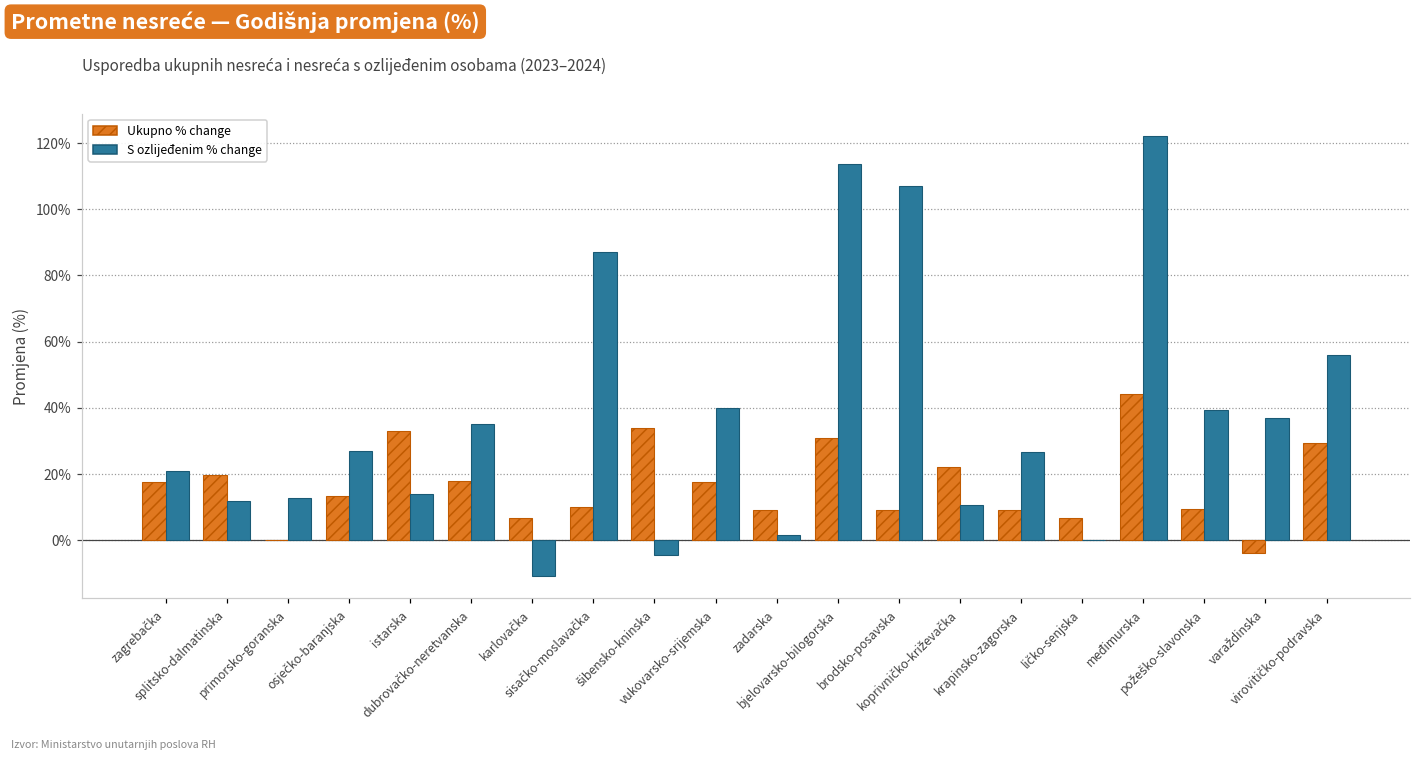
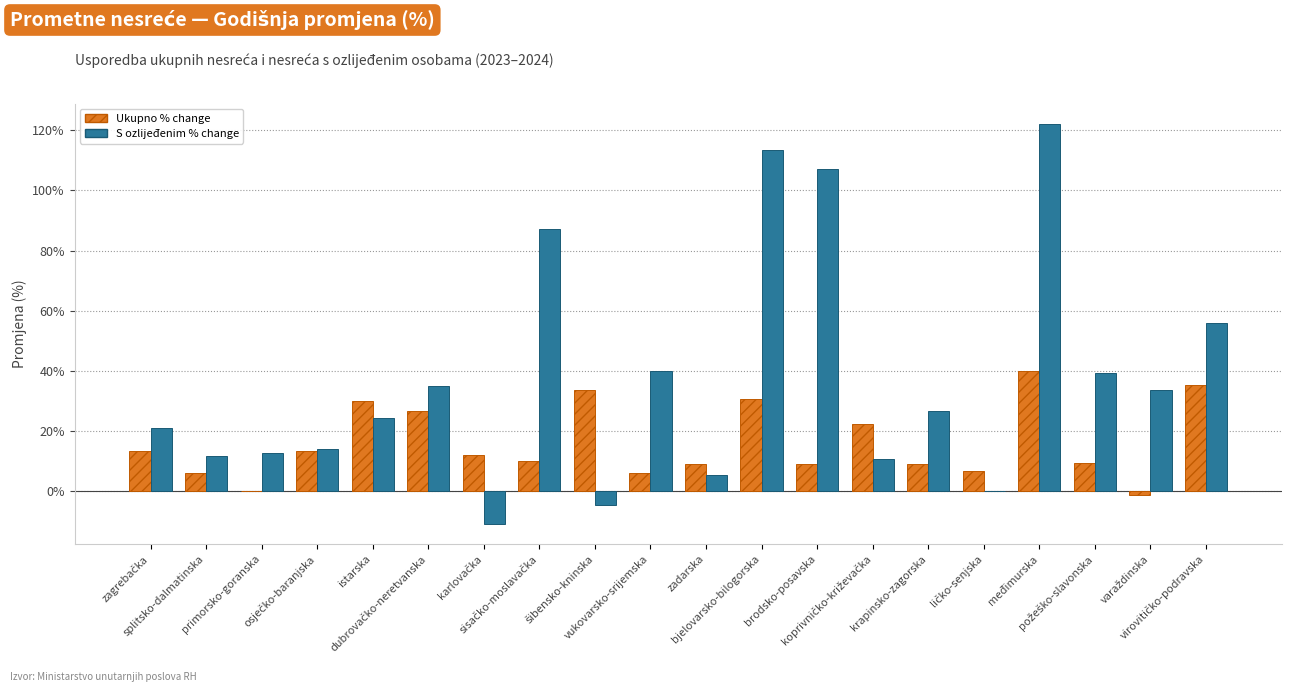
  {
    "Ukupno % change": {
-     "zagrebačka": "18%",
-     "splitsko-dalmatinska": "20%",
+     "zagrebačka": "13%",
+     "splitsko-dalmatinska": "6%",
      "primorsko-goranska": "0%",
      "osječko-baranjska": "13%",
-     "istarska": "33%",
-     "dubrovačko-neretvanska": "18%",
-     "karlovačka": "7%",
+     "istarska": "30%",
+     "dubrovačko-neretvanska": "27%",
+     "karlovačka": "12%",
      "sisačko-moslavačka": "10%",
      "šibensko-kninska": "34%",
-     "vukovarsko-srijemska": "18%",
+     "vukovarsko-srijemska": "6%",
      "zadarska": "9%",
      "bjelovarsko-bilogorska": "31%",
      "brodsko-posavska": "9%",
      "koprivničko-križevačka": "22%",
      "krapinsko-zagorska": "9%",
      "ličko-senjska": "7%",
-     "međimurska": "44%",
+     "međimurska": "40%",
      "požeško-slavonska": "9%",
-     "varaždinska": "-4%",
-     "virovitičko-podravska": "29%"
+     "varaždinska": "-1%",
+     "virovitičko-podravska": "35%"
    },
    "S ozlijeđenim % change": {
      "zagrebačka": "21%",
      "splitsko-dalmatinska": "12%",
      "primorsko-goranska": "13%",
-     "osječko-baranjska": "27%",
-     "istarska": "14%",
+     "osječko-baranjska": "14%",
+     "istarska": "24%",
      "dubrovačko-neretvanska": "35%",
      "karlovačka": "-11%",
      "sisačko-moslavačka": "87%",
      "šibensko-kninska": "-5%",
      "vukovarsko-srijemska": "40%",
-     "zadarska": "1%",
+     "zadarska": "5%",
      "bjelovarsko-bilogorska": "114%",
      "brodsko-posavska": "107%",
      "koprivničko-križevačka": "11%",
      "krapinsko-zagorska": "27%",
      "ličko-senjska": "0%",
      "međimurska": "122%",
      "požeško-slavonska": "39%",
-     "varaždinska": "37%",
+     "varaždinska": "34%",
      "virovitičko-podravska": "56%"
    }
  }
